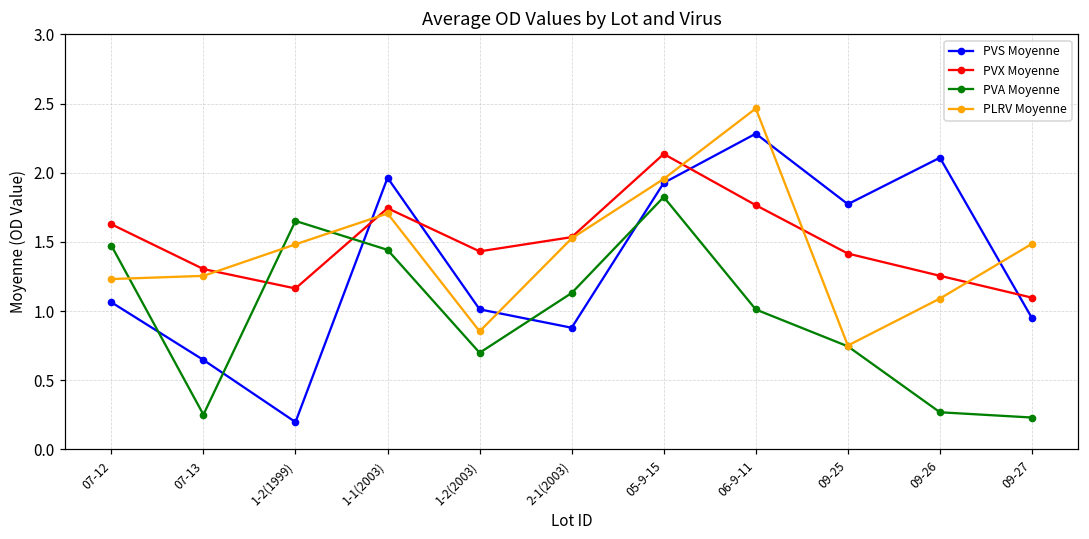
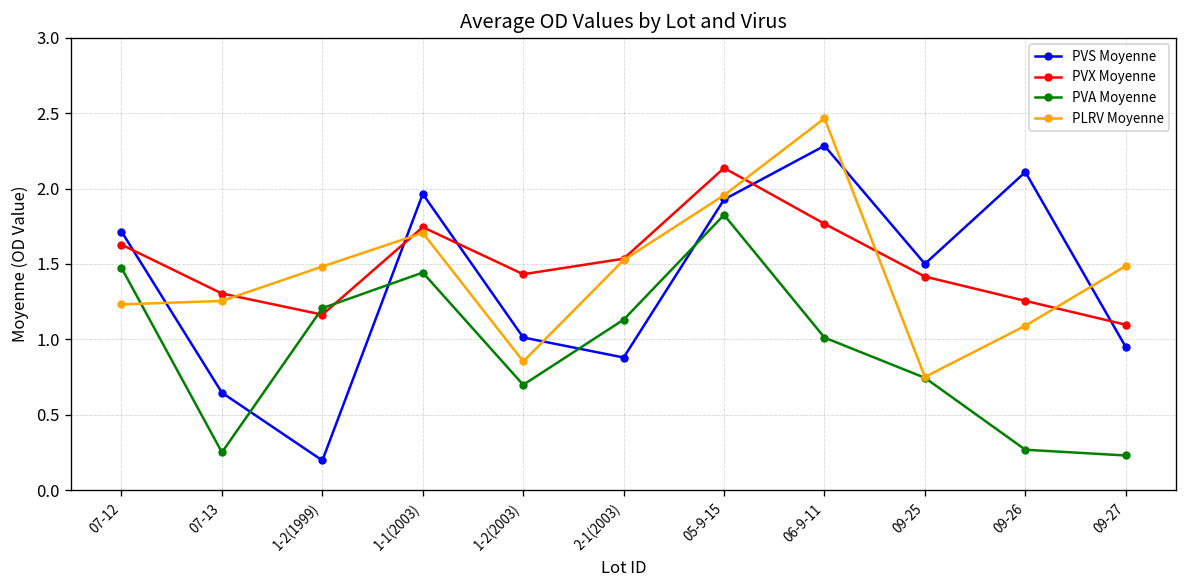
  {
    "PVS Moyenne": {
-     "07-12": 1.06,
+     "07-12": 1.72,
      "07-13": 0.65,
      "1-2(1999)": 0.20,
      "1-1(2003)": 1.96,
      "1-2(2003)": 1.01,
      "2-1(2003)": 0.88,
      "05-9-15": 1.93,
      "06-9-11": 2.28,
-     "09-25": 1.77,
+     "09-25": 1.50,
      "09-26": 2.11,
      "09-27": 0.95
    },
    "PVX Moyenne": {
      "07-12": 1.63,
      "07-13": 1.30,
      "1-2(1999)": 1.16,
      "1-1(2003)": 1.74,
      "1-2(2003)": 1.43,
      "05-9-15": 2.14,
      "06-9-11": 1.77,
      "09-25": 1.42,
      "09-26": 1.26,
      "09-27": 1.10
    },
    "PVA Moyenne": {
      "07-12": 1.47,
      "07-13": 0.25,
-     "1-2(1999)": 1.65,
+     "1-2(1999)": 1.21,
      "1-1(2003)": 1.44,
      "1-2(2003)": 0.70,
      "2-1(2003)": 1.13,
      "05-9-15": 1.83,
      "06-9-11": 1.01,
      "09-26": 0.27,
      "09-27": 0.23
    },
    "PLRV Moyenne": {
      "07-12": 1.23,
      "07-13": 1.26,
      "1-2(1999)": 1.48,
      "1-1(2003)": 1.71,
      "1-2(2003)": 0.85,
      "05-9-15": 1.96,
      "06-9-11": 2.47,
      "09-26": 1.09,
      "09-27": 1.49
    }
  }
